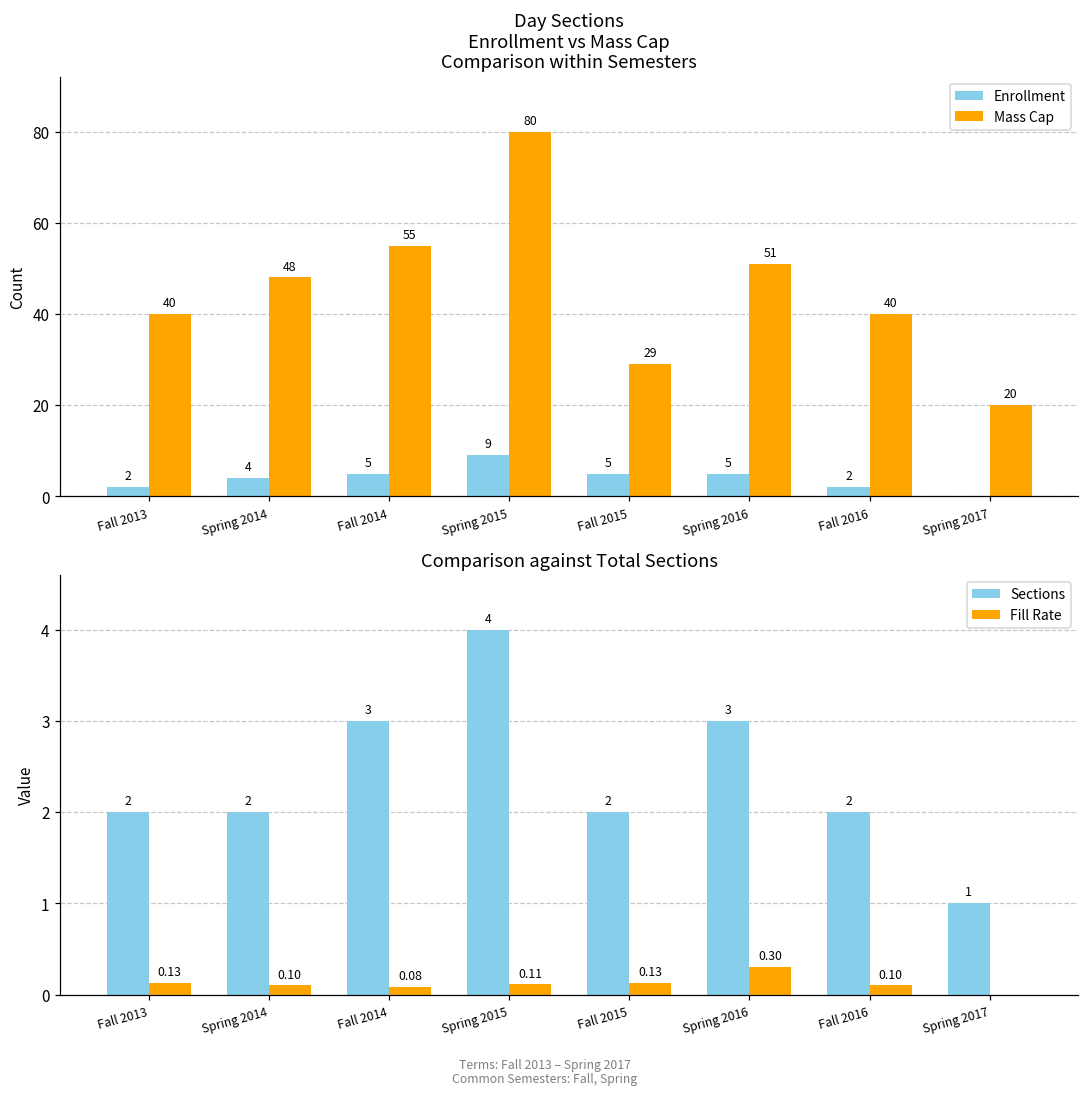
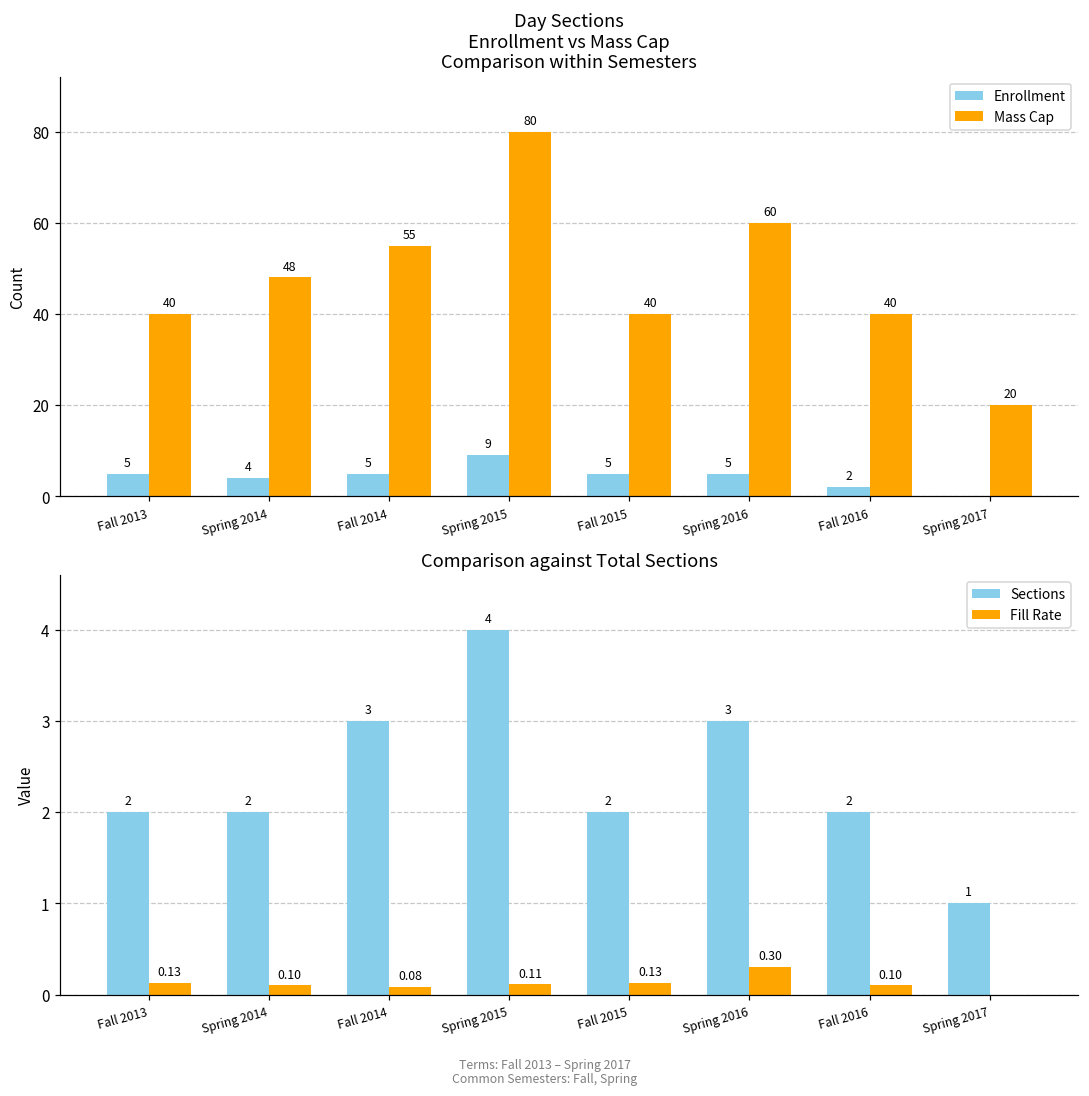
  {
    "Day Sections Enrollment vs Mass Cap Comparison within Semesters": {
      "Enrollment": {
-       "Fall 2013": 2,
+       "Fall 2013": 5,
        "Spring 2014": 4,
        "Fall 2014": 5,
        "Spring 2015": 9,
        "Fall 2015": 5,
        "Spring 2016": 5,
        "Fall 2016": 2
      },
      "Mass Cap": {
        "Fall 2013": 40,
        "Spring 2014": 48,
        "Fall 2014": 55,
        "Spring 2015": 80,
-       "Fall 2015": 29,
-       "Spring 2016": 51,
+       "Fall 2015": 40,
+       "Spring 2016": 60,
        "Fall 2016": 40,
        "Spring 2017": 20
      }
    },
    "Comparison against Total Sections": {
      "Sections": {
        "Fall 2013": 2,
        "Spring 2014": 2,
        "Fall 2014": 3,
        "Spring 2015": 4,
        "Fall 2015": 2,
        "Spring 2016": 3,
        "Fall 2016": 2,
        "Spring 2017": 1
      },
      "Fill Rate": {
        "Fall 2013": 0.13,
        "Spring 2014": 0.10,
        "Fall 2014": 0.08,
        "Spring 2015": 0.11,
        "Fall 2015": 0.13,
        "Spring 2016": 0.30,
        "Fall 2016": 0.10
      }
    }
  }
